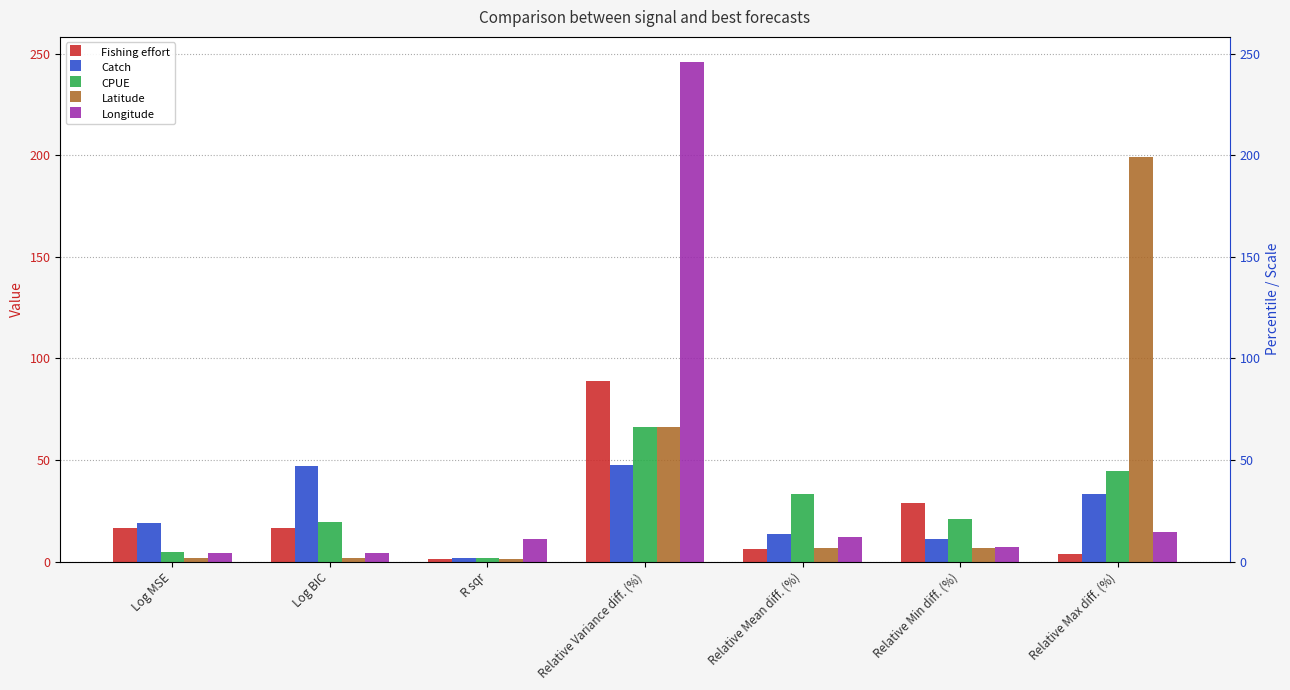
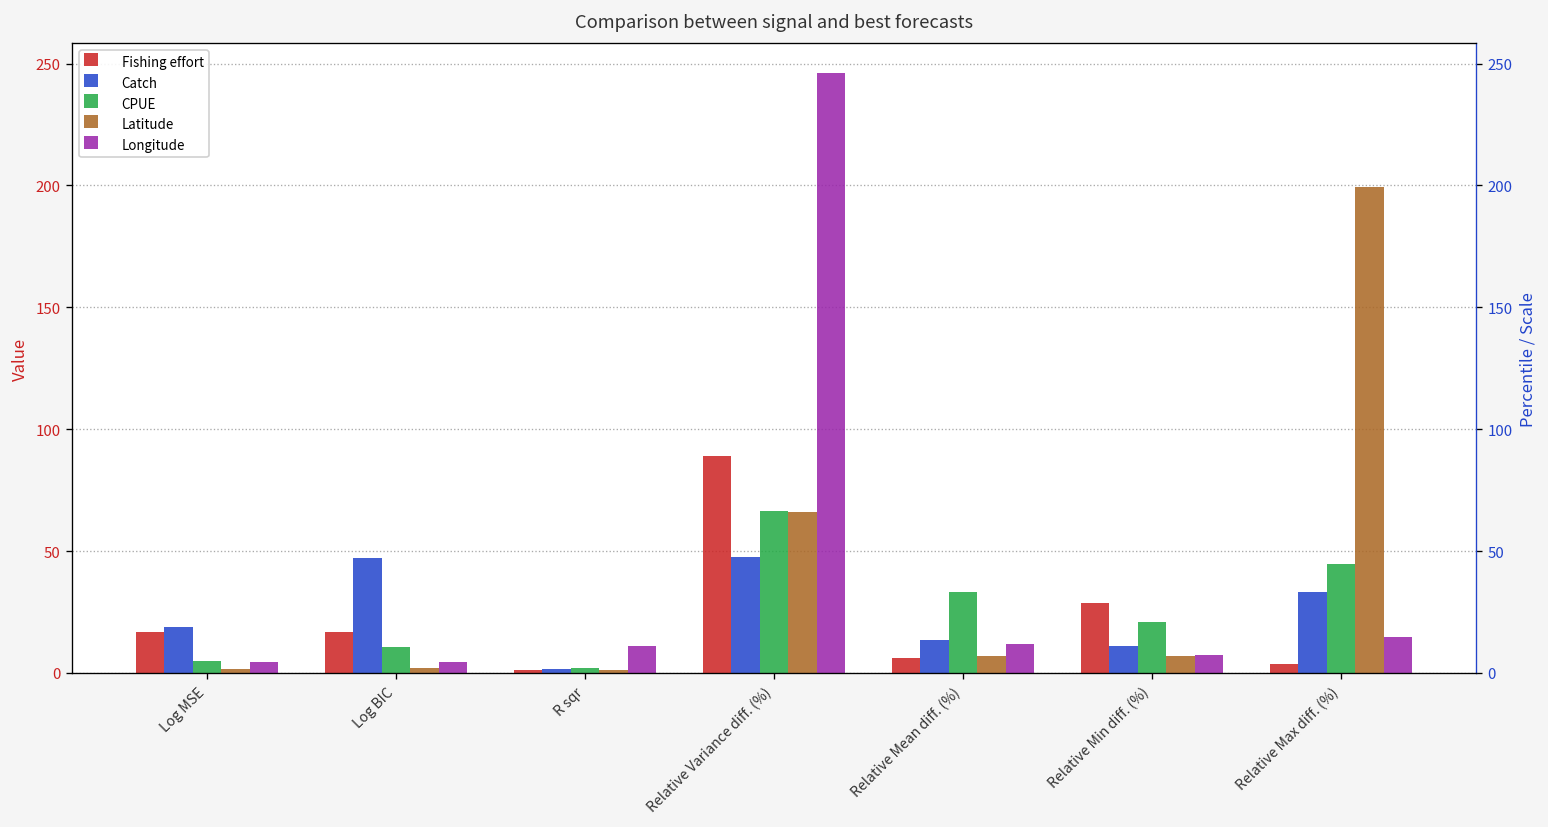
  {
    "Fishing effort": {
      "Log MSE": 17,
      "Log BIC": 17,
      "Relative Variance diff. (%)": 89,
      "Relative Mean diff. (%)": 6,
      "Relative Min diff. (%)": 29,
      "Relative Max diff. (%)": 4
    },
    "Catch": {
      "Log MSE": 19,
      "Log BIC": 47,
      "R sqr": 2,
      "Relative Variance diff. (%)": 48,
      "Relative Mean diff. (%)": 13,
      "Relative Min diff. (%)": 11,
      "Relative Max diff. (%)": 33
    },
    "CPUE": {
      "Log MSE": 5,
-     "Log BIC": 19,
+     "Log BIC": 11,
      "R sqr": 2,
      "Relative Variance diff. (%)": 66,
      "Relative Mean diff. (%)": 33,
      "Relative Min diff. (%)": 21,
      "Relative Max diff. (%)": 45
    },
    "Latitude": {
      "Log MSE": 2,
      "Log BIC": 2,
      "Relative Variance diff. (%)": 66,
      "Relative Mean diff. (%)": 7,
      "Relative Min diff. (%)": 7,
      "Relative Max diff. (%)": 199
    },
    "Longitude": {
      "Log MSE": 4,
      "Log BIC": 4,
      "R sqr": 11,
      "Relative Variance diff. (%)": 246,
      "Relative Mean diff. (%)": 12,
      "Relative Min diff. (%)": 7,
      "Relative Max diff. (%)": 15
    }
  }
